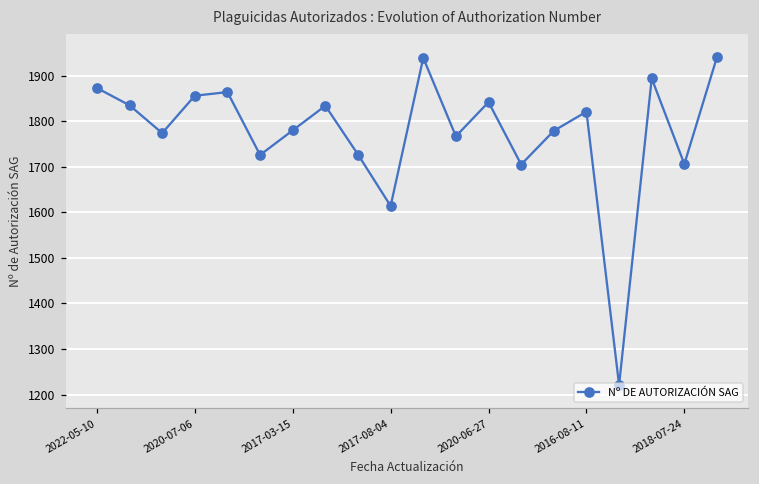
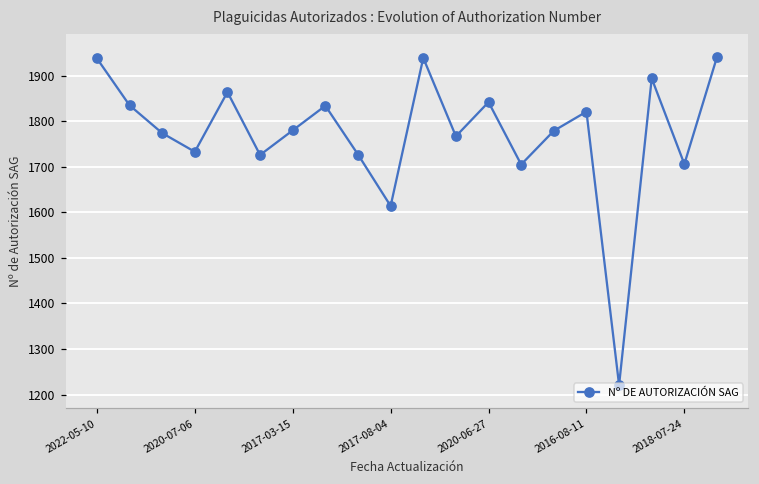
  {
-   "2022-05-10": 1870,
-   "2020-07-06": 1860,
+   "2022-05-10": 1940,
+   "2020-07-06": 1730,
    "2017-03-15": 1780,
    "2017-08-04": 1610,
    "2018-07-24": 1710
  }
